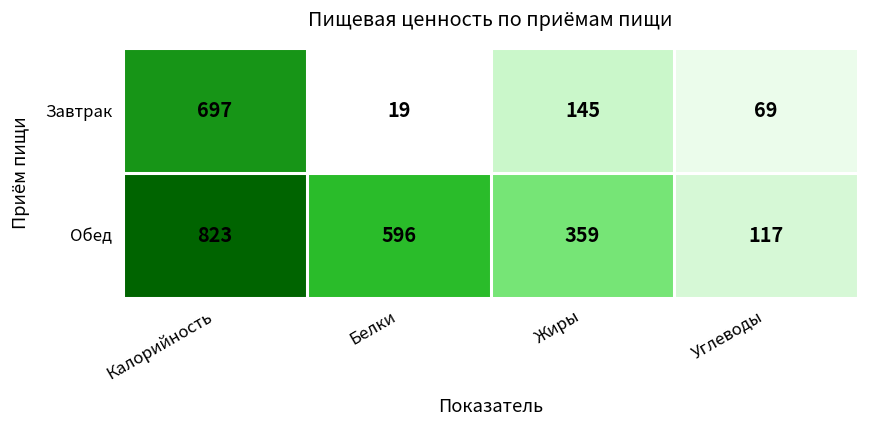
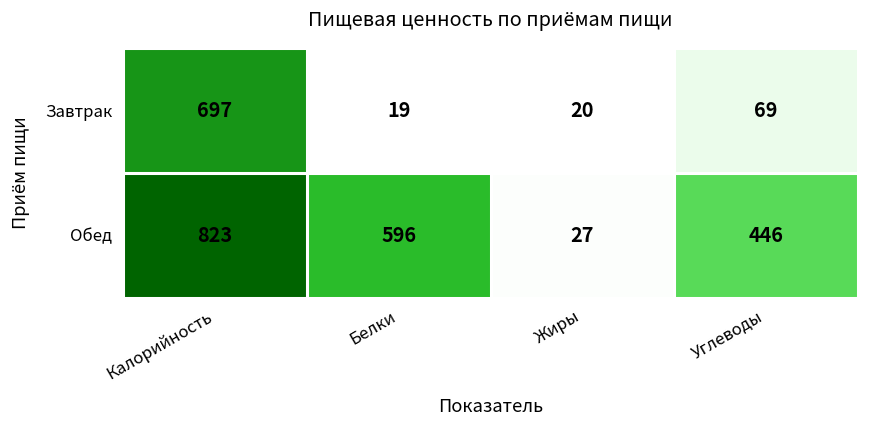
  {
    "Завтрак": {
      "Калорийность": 697,
      "Белки": 19,
-     "Жиры": 145,
+     "Жиры": 20,
      "Углеводы": 69
    },
    "Обед": {
      "Калорийность": 823,
      "Белки": 596,
-     "Жиры": 359,
-     "Углеводы": 117
+     "Жиры": 27,
+     "Углеводы": 446
    }
  }
